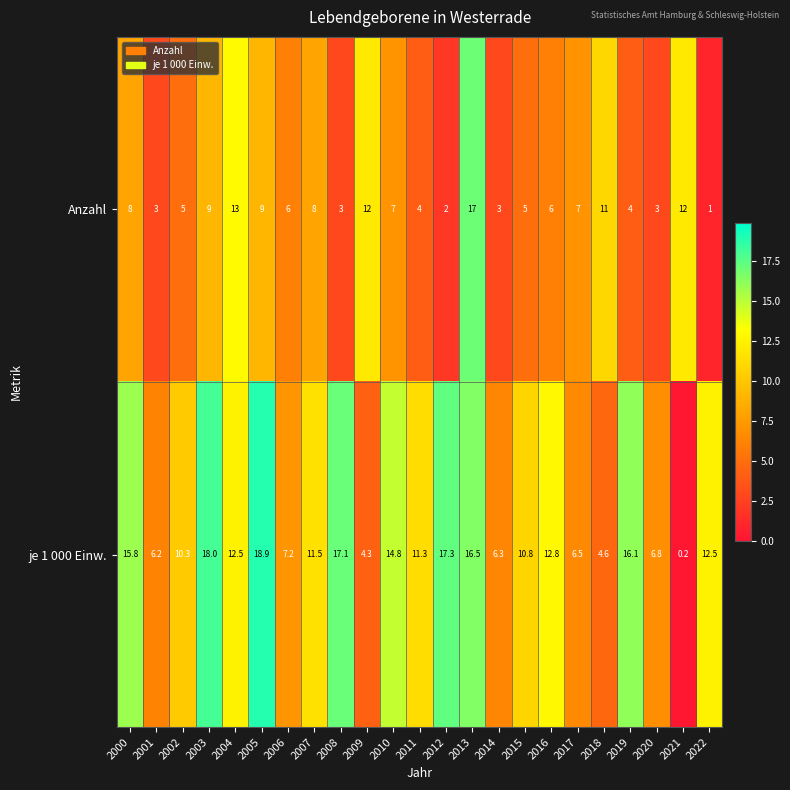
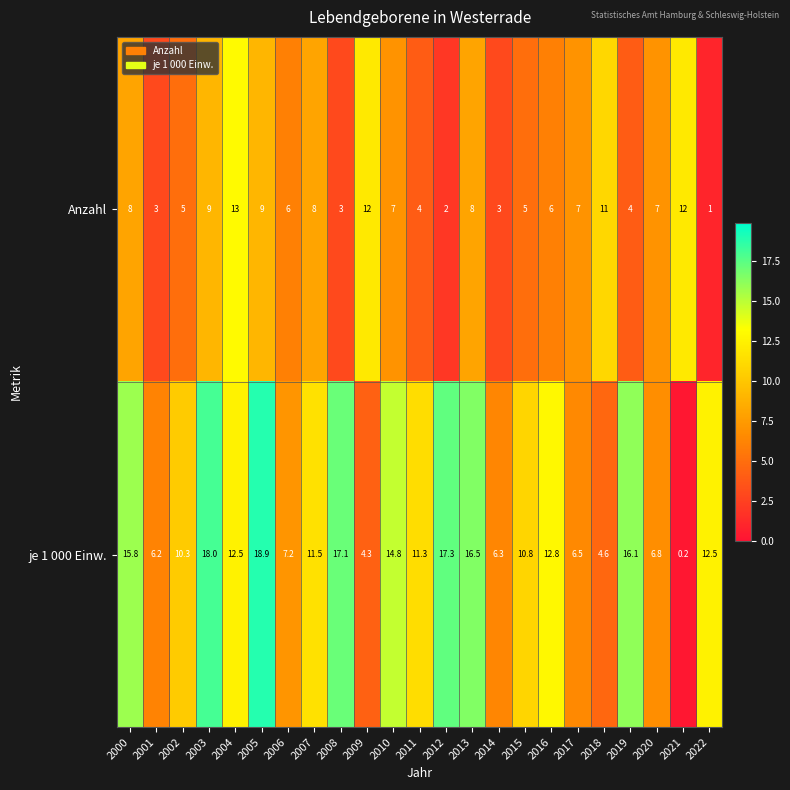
  {
    "Anzahl": {
      "2000": 8,
      "2001": 3,
      "2002": 5,
      "2003": 9,
      "2004": 13,
      "2005": 9,
      "2006": 6,
      "2007": 8,
      "2008": 3,
      "2009": 12,
      "2010": 7,
      "2011": 4,
      "2012": 2,
-     "2013": 17,
+     "2013": 8,
      "2014": 3,
      "2015": 5,
      "2016": 6,
      "2017": 7,
      "2018": 11,
      "2019": 4,
-     "2020": 3,
+     "2020": 7,
      "2021": 12,
      "2022": 1
    },
    "je 1 000 Einw.": {
      "2000": 15.8,
      "2001": 6.2,
      "2002": 10.3,
      "2003": 18.0,
      "2004": 12.5,
      "2005": 18.9,
      "2006": 7.2,
      "2007": 11.5,
      "2008": 17.1,
      "2009": 4.3,
      "2010": 14.8,
      "2011": 11.3,
      "2012": 17.3,
      "2013": 16.5,
      "2014": 6.3,
      "2015": 10.8,
      "2016": 12.8,
      "2017": 6.5,
      "2018": 4.6,
      "2019": 16.1,
      "2020": 6.8,
      "2021": 0.2,
      "2022": 12.5
    }
  }
